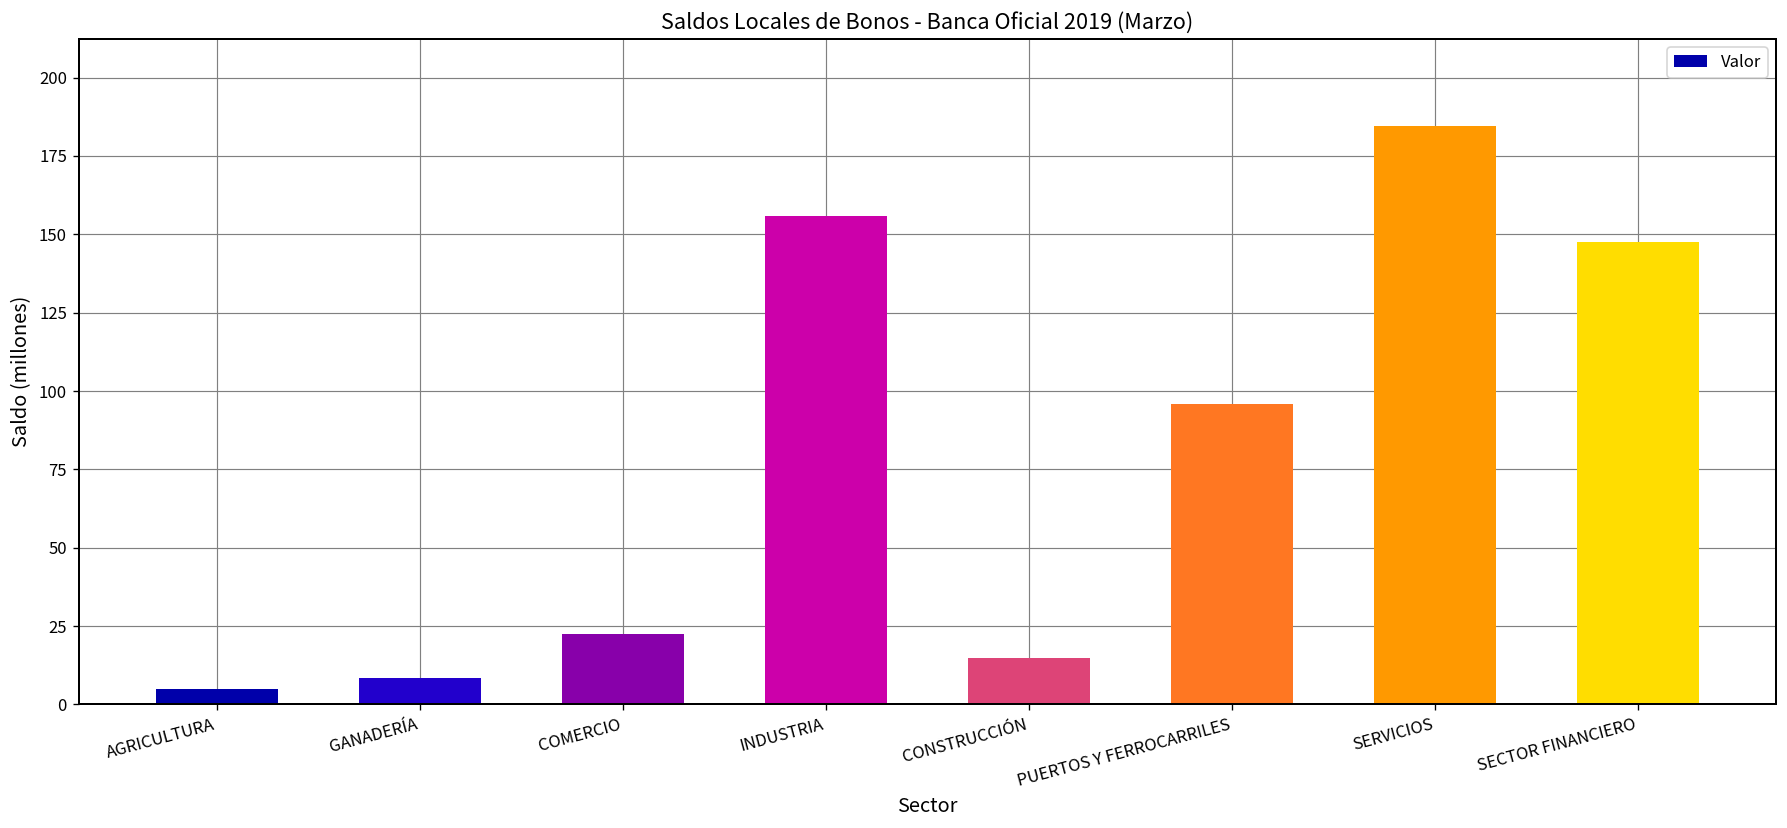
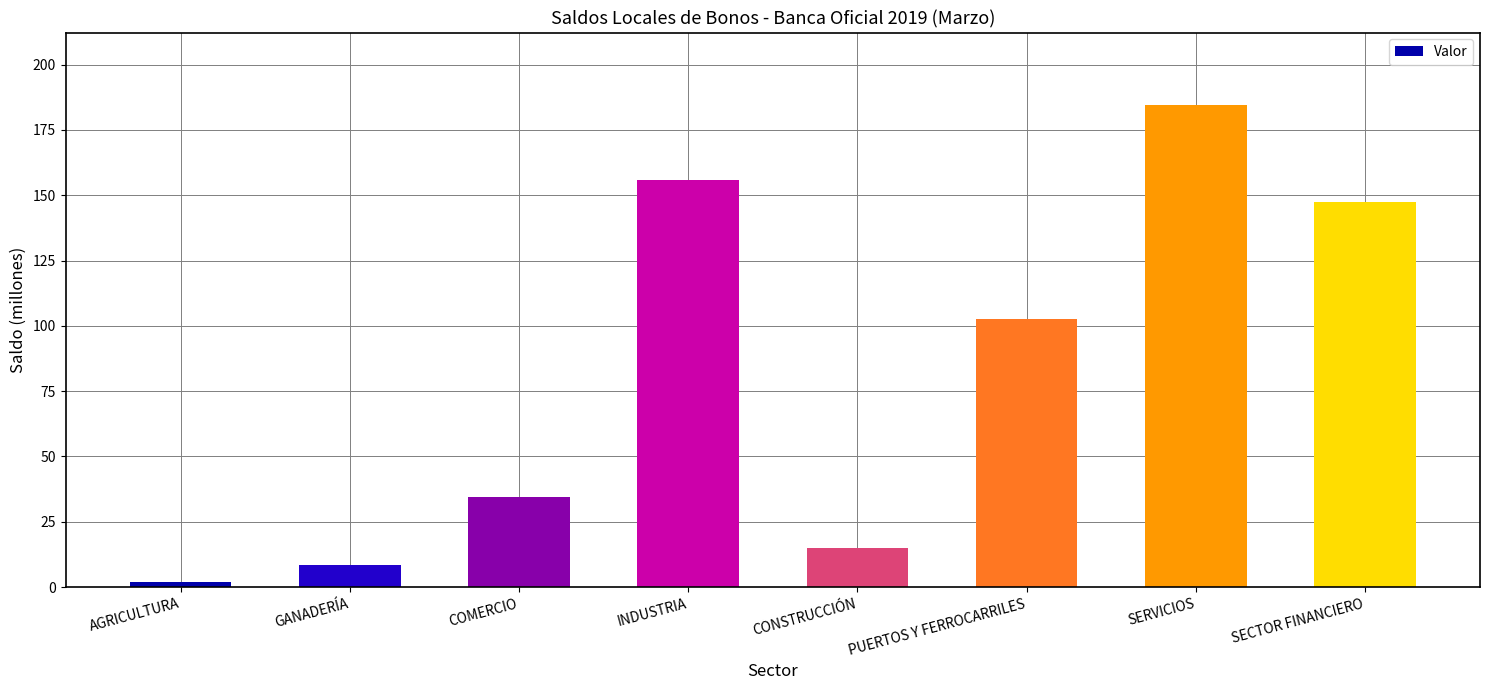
  {
-   "AGRICULTURA": 5,
+   "AGRICULTURA": 2,
    "GANADERÍA": 8,
-   "COMERCIO": 23,
+   "COMERCIO": 34,
    "INDUSTRIA": 156,
    "CONSTRUCCIÓN": 15,
-   "PUERTOS Y FERROCARRILES": 96,
+   "PUERTOS Y FERROCARRILES": 103,
    "SERVICIOS": 185,
    "SECTOR FINANCIERO": 147
  }
